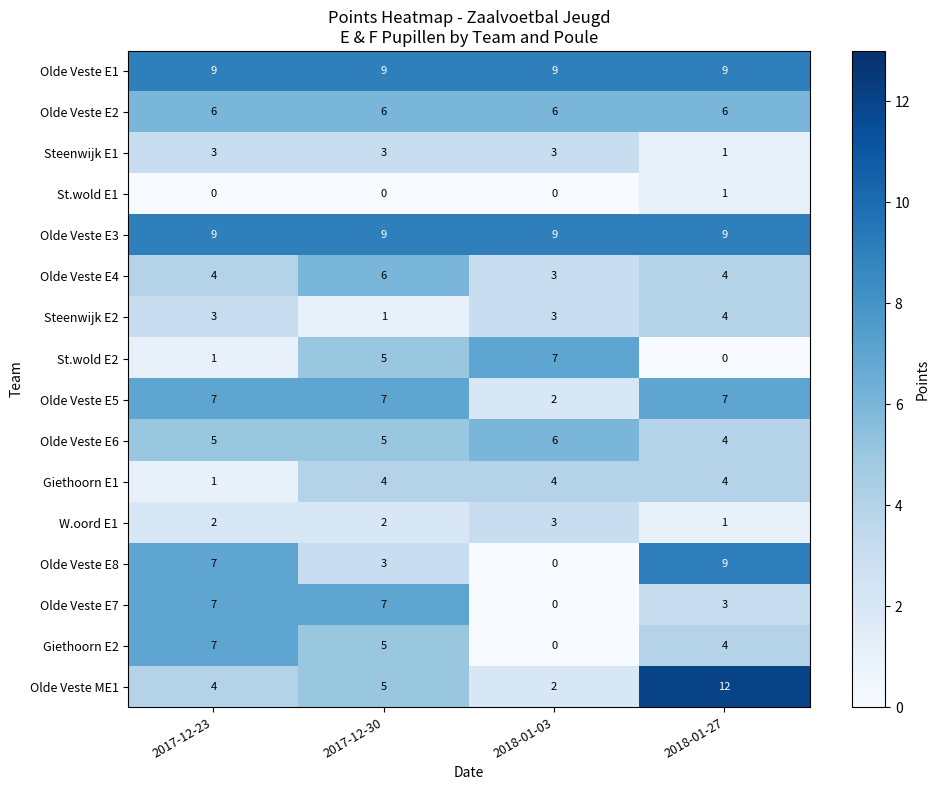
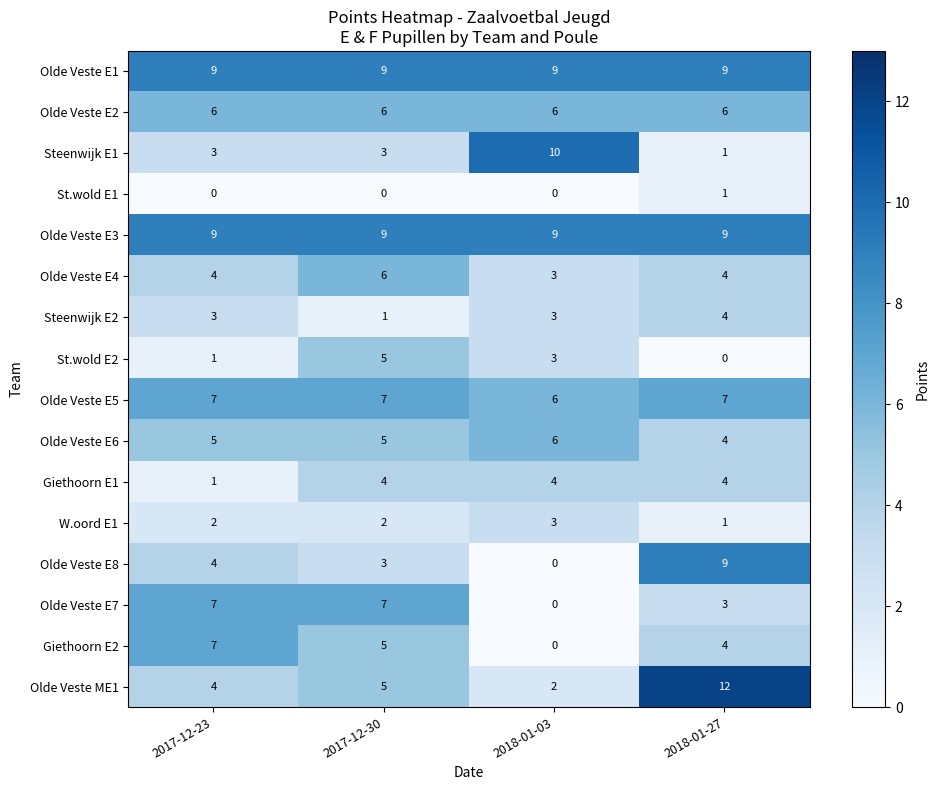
  {
    "Olde Veste E1": {
      "2017-12-23": 9,
      "2017-12-30": 9,
      "2018-01-03": 9,
      "2018-01-27": 9
    },
    "Olde Veste E2": {
      "2017-12-23": 6,
      "2017-12-30": 6,
      "2018-01-03": 6,
      "2018-01-27": 6
    },
    "Steenwijk E1": {
      "2017-12-23": 3,
      "2017-12-30": 3,
-     "2018-01-03": 3,
+     "2018-01-03": 10,
      "2018-01-27": 1
    },
    "St.wold E1": {
      "2017-12-23": 0,
      "2017-12-30": 0,
      "2018-01-03": 0,
      "2018-01-27": 1
    },
    "Olde Veste E3": {
      "2017-12-23": 9,
      "2017-12-30": 9,
      "2018-01-03": 9,
      "2018-01-27": 9
    },
    "Olde Veste E4": {
      "2017-12-23": 4,
      "2017-12-30": 6,
      "2018-01-03": 3,
      "2018-01-27": 4
    },
    "Steenwijk E2": {
      "2017-12-23": 3,
      "2017-12-30": 1,
      "2018-01-03": 3,
      "2018-01-27": 4
    },
    "St.wold E2": {
      "2017-12-23": 1,
      "2017-12-30": 5,
-     "2018-01-03": 7,
+     "2018-01-03": 3,
      "2018-01-27": 0
    },
    "Olde Veste E5": {
      "2017-12-23": 7,
      "2017-12-30": 7,
-     "2018-01-03": 2,
+     "2018-01-03": 6,
      "2018-01-27": 7
    },
    "Olde Veste E6": {
      "2017-12-23": 5,
      "2017-12-30": 5,
      "2018-01-03": 6,
      "2018-01-27": 4
    },
    "Giethoorn E1": {
      "2017-12-23": 1,
      "2017-12-30": 4,
      "2018-01-03": 4,
      "2018-01-27": 4
    },
    "W.oord E1": {
      "2017-12-23": 2,
      "2017-12-30": 2,
      "2018-01-03": 3,
      "2018-01-27": 1
    },
    "Olde Veste E8": {
-     "2017-12-23": 7,
+     "2017-12-23": 4,
      "2017-12-30": 3,
      "2018-01-03": 0,
      "2018-01-27": 9
    },
    "Olde Veste E7": {
      "2017-12-23": 7,
      "2017-12-30": 7,
      "2018-01-03": 0,
      "2018-01-27": 3
    },
    "Giethoorn E2": {
      "2017-12-23": 7,
      "2017-12-30": 5,
      "2018-01-03": 0,
      "2018-01-27": 4
    },
    "Olde Veste ME1": {
      "2017-12-23": 4,
      "2017-12-30": 5,
      "2018-01-03": 2,
      "2018-01-27": 12
    }
  }
